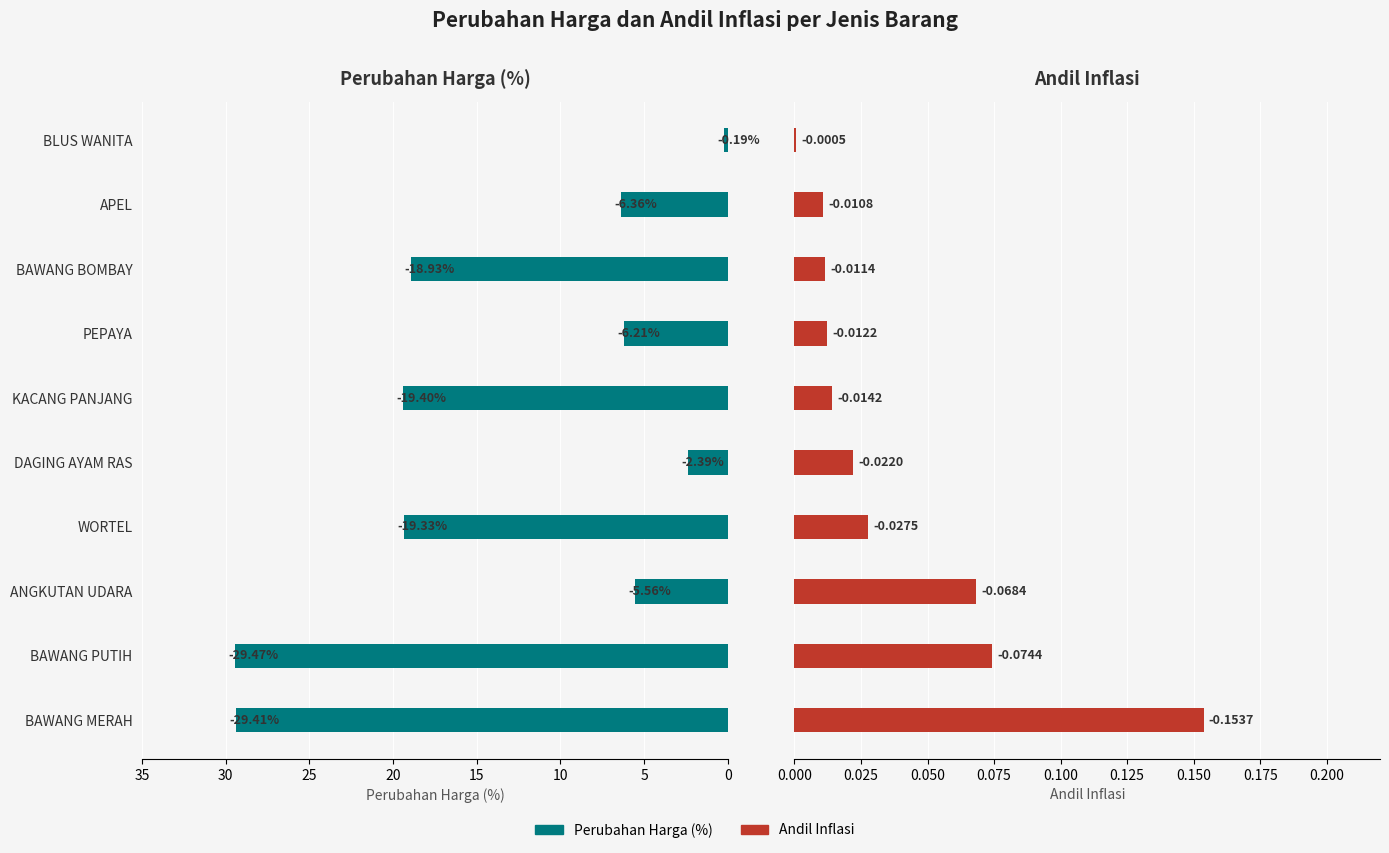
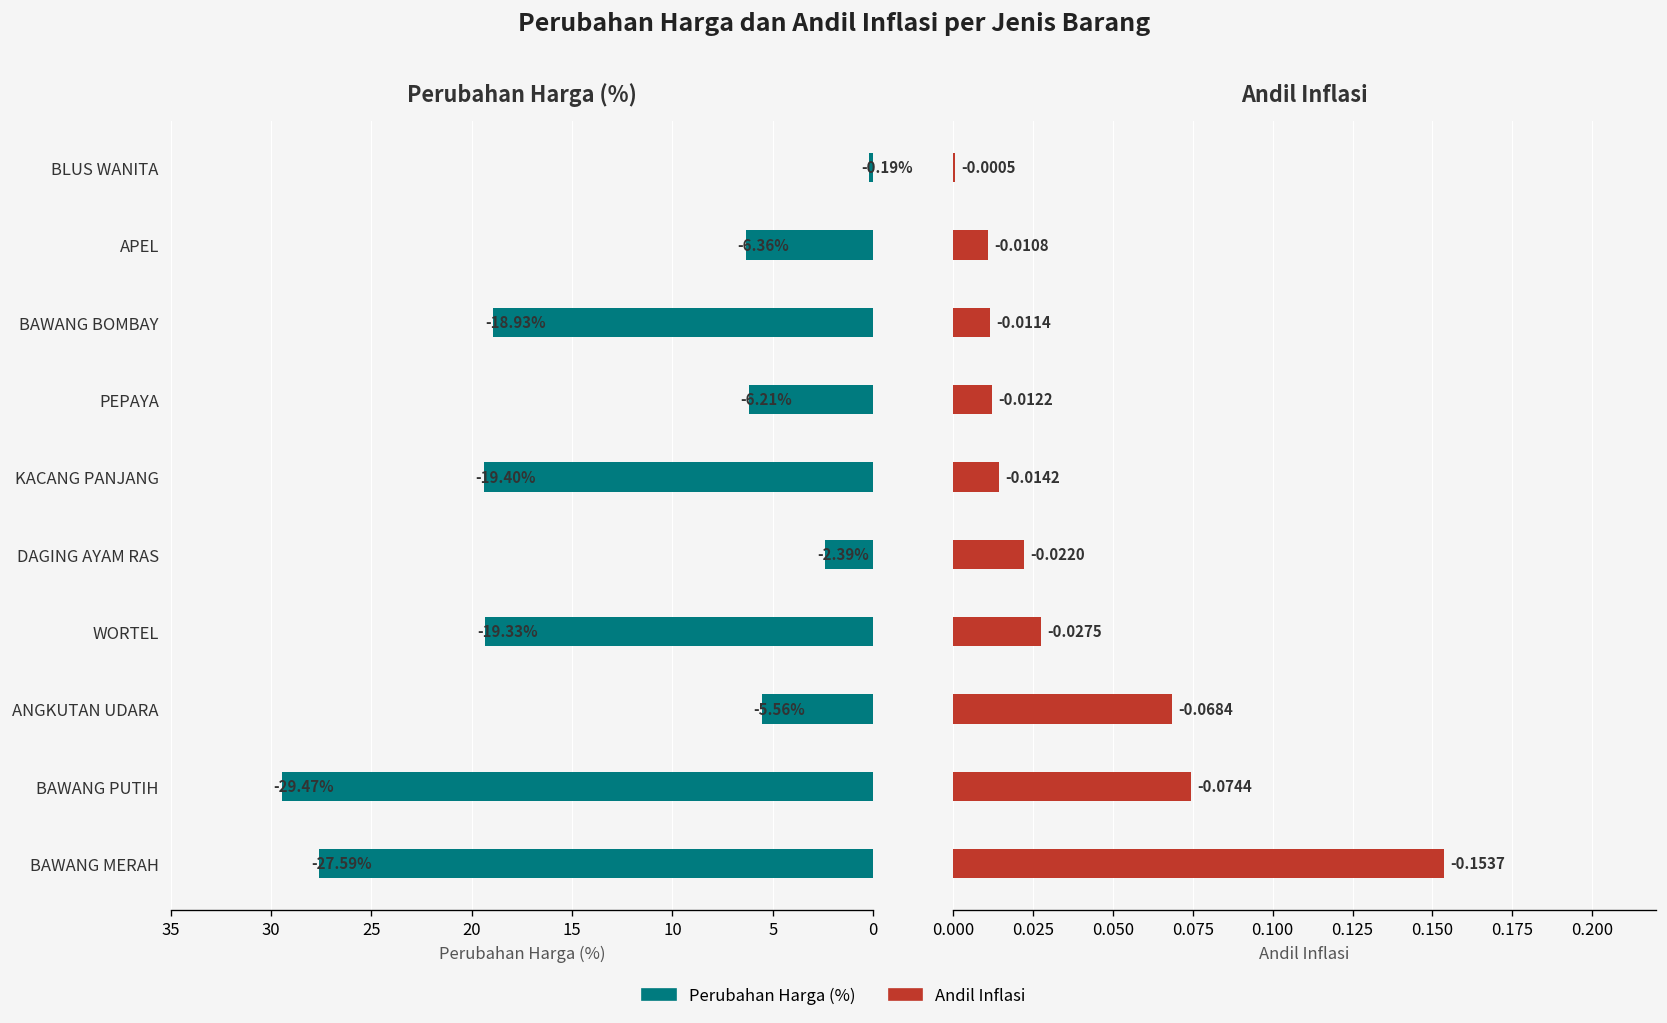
  {
    "Perubahan Harga (%)": {
-     "BAWANG MERAH": "-29.41%"
+     "BAWANG MERAH": "-27.59%"
    }
  }
